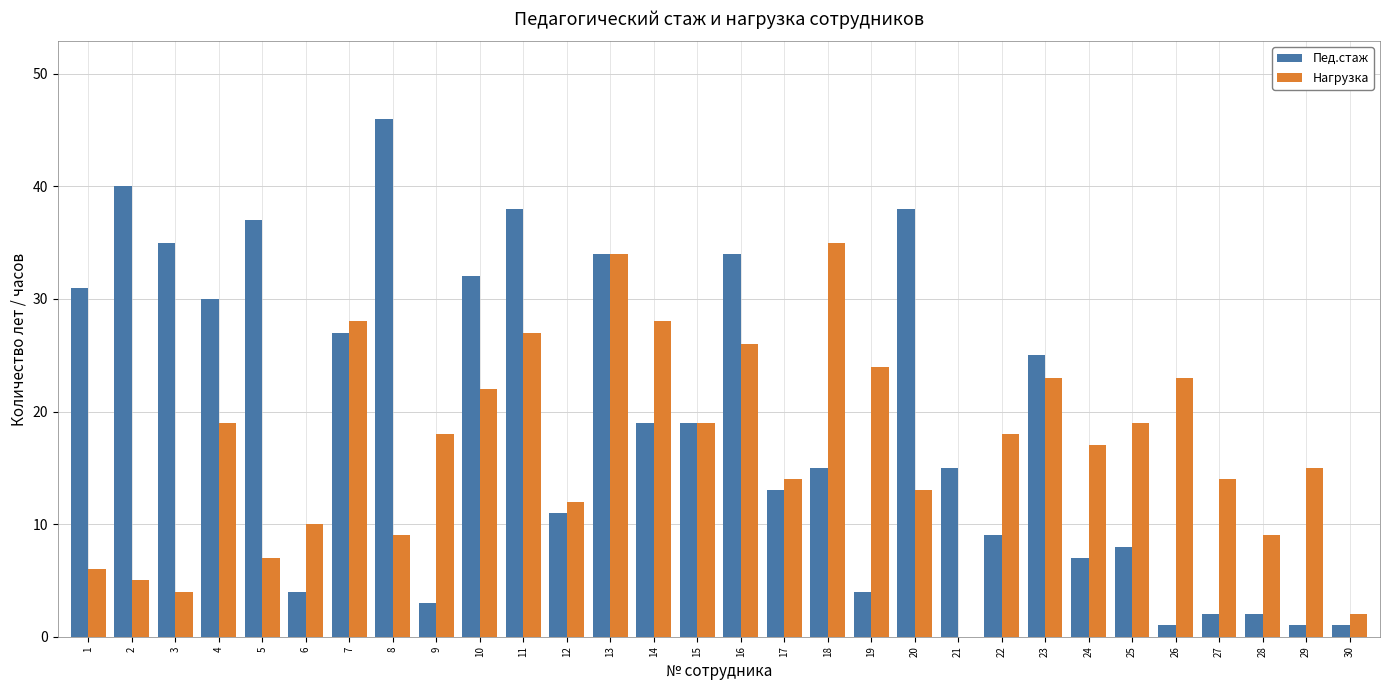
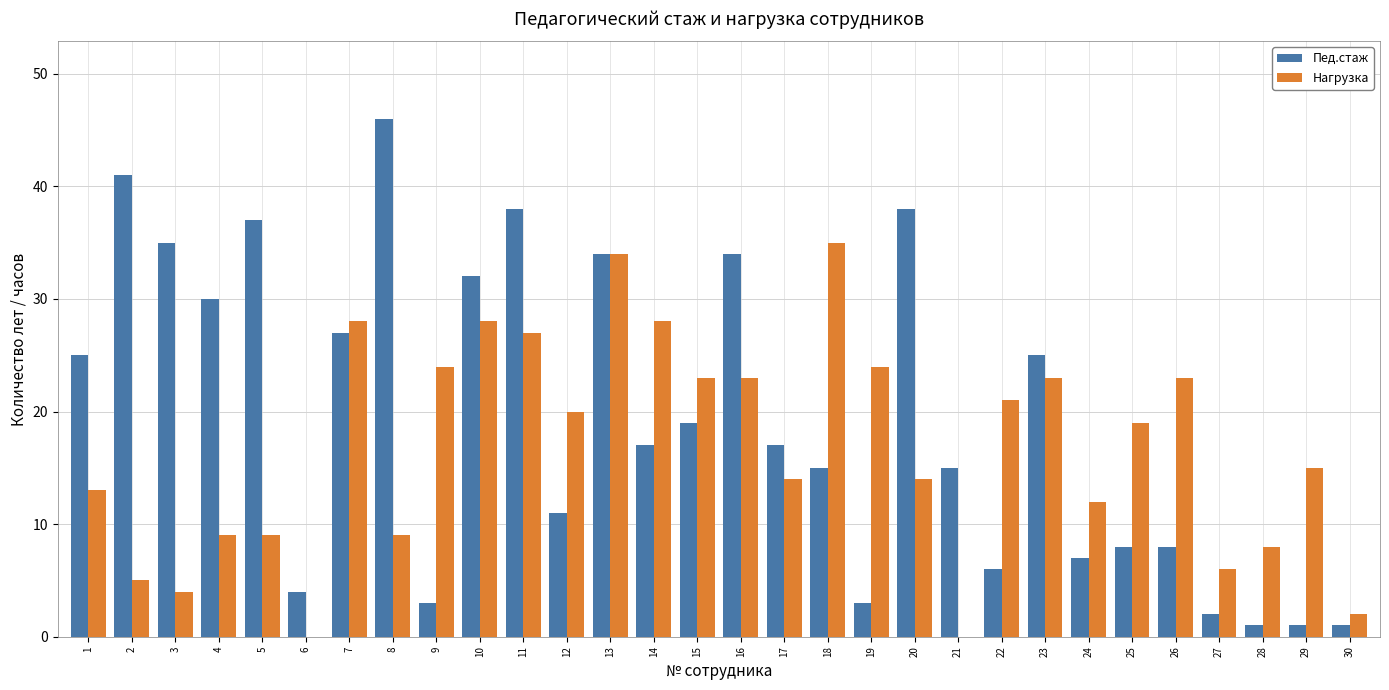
  {
    "Пед.стаж": {
-     "1": 31,
-     "2": 40,
+     "1": 25,
+     "2": 41,
      "3": 35,
      "4": 30,
      "5": 37,
      "6": 4,
      "7": 27,
      "8": 46,
      "9": 3,
      "10": 32,
      "11": 38,
      "12": 11,
      "13": 34,
-     "14": 19,
+     "14": 17,
      "15": 19,
      "16": 34,
-     "17": 13,
+     "17": 17,
      "18": 15,
-     "19": 4,
+     "19": 3,
      "20": 38,
      "21": 15,
-     "22": 9,
+     "22": 6,
      "23": 25,
      "24": 7,
      "25": 8,
-     "26": 1,
+     "26": 8,
      "27": 2,
-     "28": 2,
+     "28": 1,
      "29": 1,
      "30": 1
    },
    "Нагрузка": {
-     "1": 6,
+     "1": 13,
      "2": 5,
      "3": 4,
-     "4": 19,
-     "5": 7,
-     "6": 10,
+     "4": 9,
+     "5": 9,
+     "6": 0,
      "7": 28,
      "8": 9,
-     "9": 18,
-     "10": 22,
+     "9": 24,
+     "10": 28,
      "11": 27,
-     "12": 12,
+     "12": 20,
      "13": 34,
      "14": 28,
-     "15": 19,
-     "16": 26,
+     "15": 23,
+     "16": 23,
      "17": 14,
      "18": 35,
      "19": 24,
-     "20": 13,
+     "20": 14,
      "21": 0,
-     "22": 18,
+     "22": 21,
      "23": 23,
-     "24": 17,
+     "24": 12,
      "25": 19,
      "26": 23,
-     "27": 14,
-     "28": 9,
+     "27": 6,
+     "28": 8,
      "29": 15,
      "30": 2
    }
  }
